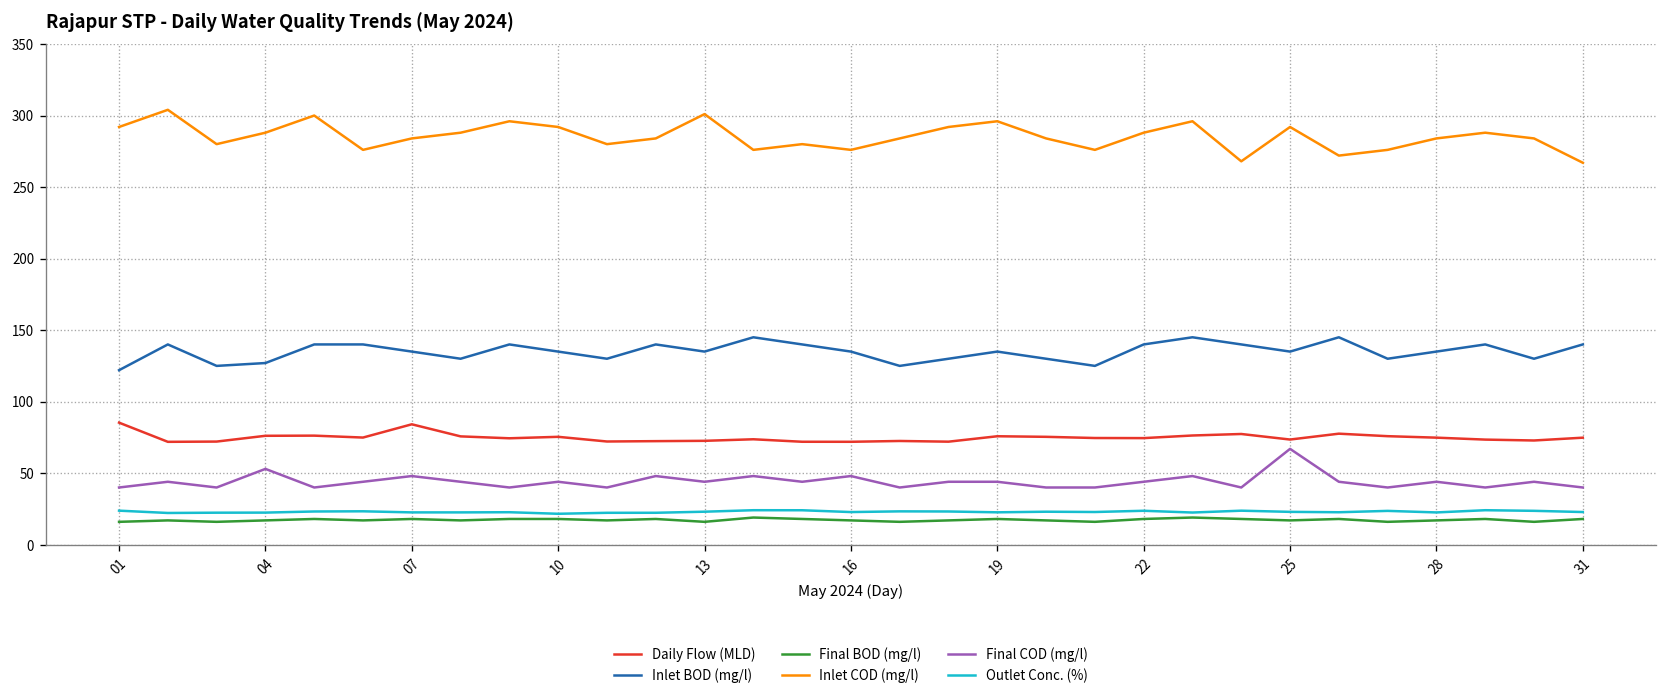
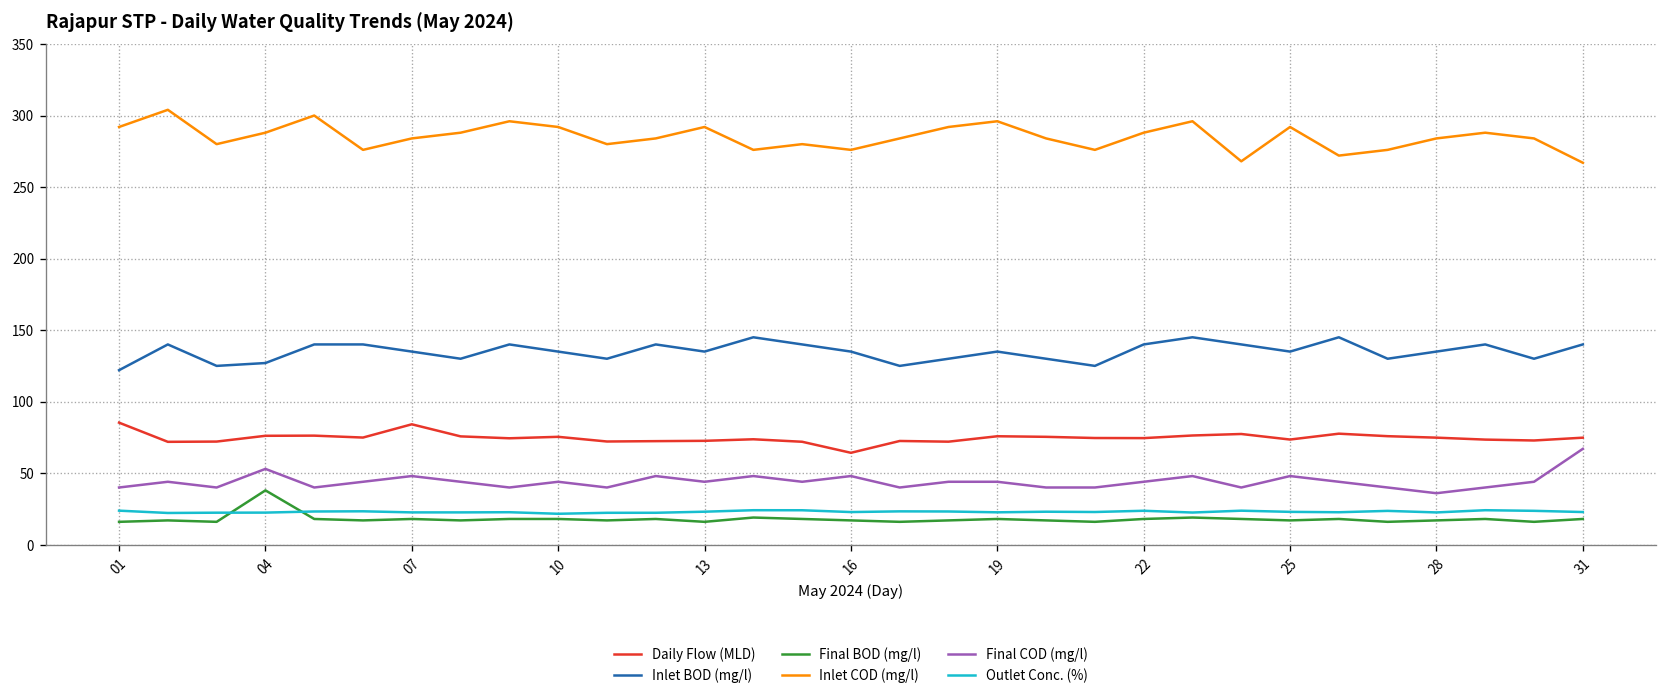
  {
    "Daily Flow (MLD)": {
      "01": 85,
      "04": 76,
      "07": 84,
      "10": 75,
      "13": 73,
-     "16": 72,
+     "16": 64,
      "19": 76,
      "22": 75,
      "25": 74,
      "28": 75,
      "31": 75
    },
    "Inlet BOD (mg/l)": {
      "01": 122,
      "04": 127,
      "07": 135,
      "10": 135,
      "13": 135,
      "16": 135,
      "19": 135,
      "22": 140,
      "25": 135,
      "28": 135,
      "31": 140
    },
    "Final BOD (mg/l)": {
      "01": 16,
-     "04": 17,
+     "04": 38,
      "07": 18,
      "10": 18,
      "13": 16,
      "16": 17,
      "19": 18,
      "22": 18,
      "25": 17,
      "28": 17,
      "31": 18
    },
    "Inlet COD (mg/l)": {
      "01": 292,
      "04": 288,
      "07": 284,
      "10": 292,
-     "13": 301,
+     "13": 292,
      "16": 276,
      "19": 296,
      "22": 288,
      "25": 292,
      "28": 284,
      "31": 267
    },
    "Final COD (mg/l)": {
      "01": 40,
      "04": 53,
      "07": 48,
      "10": 44,
      "13": 44,
      "16": 48,
      "19": 44,
      "22": 44,
-     "25": 67,
-     "28": 44,
-     "31": 40
+     "25": 48,
+     "28": 36,
+     "31": 67
    },
    "Outlet Conc. (%)": {
      "01": 24,
      "04": 22,
      "07": 23,
      "10": 22,
      "13": 23,
      "16": 23,
      "19": 23,
      "22": 24,
      "25": 23,
      "28": 23,
      "31": 23
    }
  }
